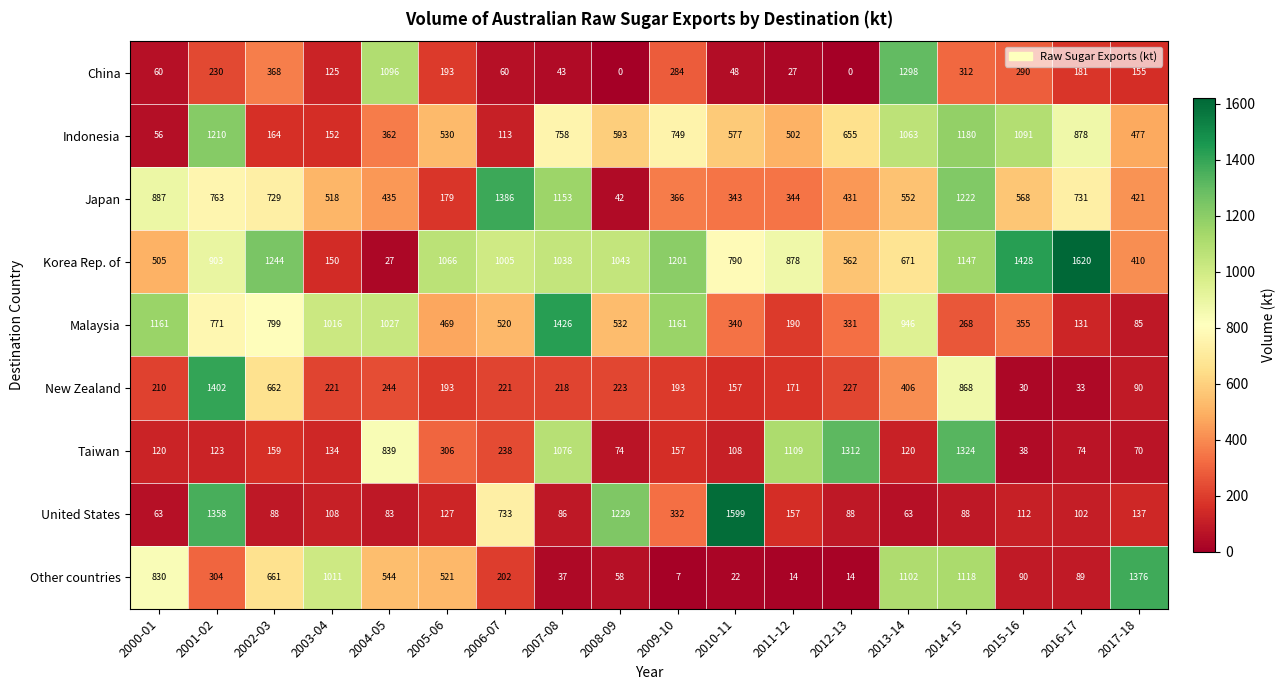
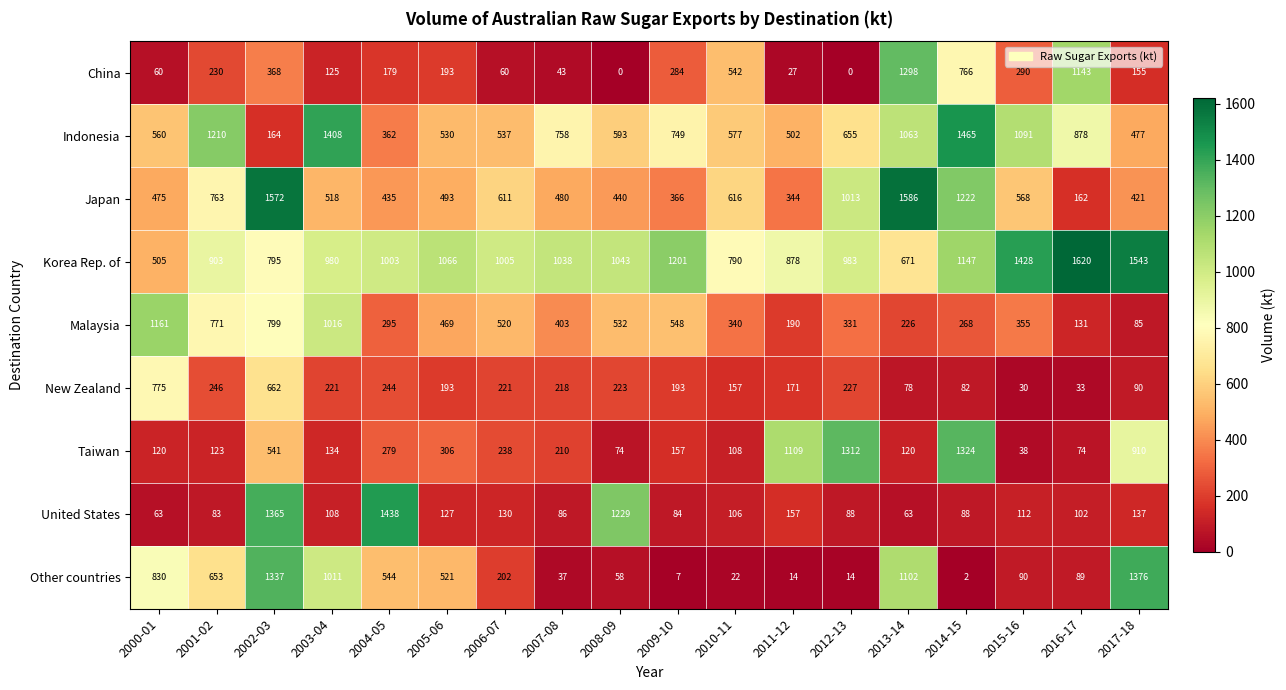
  {
    "China": {
      "2000-01": 60,
      "2001-02": 230,
      "2002-03": 368,
      "2003-04": 125,
-     "2004-05": 1096,
+     "2004-05": 179,
      "2005-06": 193,
      "2006-07": 60,
      "2007-08": 43,
      "2008-09": 0,
      "2009-10": 284,
-     "2010-11": 48,
+     "2010-11": 542,
      "2011-12": 27,
      "2012-13": 0,
      "2013-14": 1298,
-     "2014-15": 312,
+     "2014-15": 766,
      "2015-16": 290,
-     "2016-17": 181,
+     "2016-17": 1143,
      "2017-18": 155
    },
    "Indonesia": {
-     "2000-01": 56,
+     "2000-01": 560,
      "2001-02": 1210,
      "2002-03": 164,
-     "2003-04": 152,
+     "2003-04": 1408,
      "2004-05": 362,
      "2005-06": 530,
-     "2006-07": 113,
+     "2006-07": 537,
      "2007-08": 758,
      "2008-09": 593,
      "2009-10": 749,
      "2010-11": 577,
      "2011-12": 502,
      "2012-13": 655,
      "2013-14": 1063,
-     "2014-15": 1180,
+     "2014-15": 1465,
      "2015-16": 1091,
      "2016-17": 878,
      "2017-18": 477
    },
    "Japan": {
-     "2000-01": 887,
+     "2000-01": 475,
      "2001-02": 763,
-     "2002-03": 729,
+     "2002-03": 1572,
      "2003-04": 518,
      "2004-05": 435,
-     "2005-06": 179,
-     "2006-07": 1386,
-     "2007-08": 1153,
-     "2008-09": 42,
+     "2005-06": 493,
+     "2006-07": 611,
+     "2007-08": 480,
+     "2008-09": 440,
      "2009-10": 366,
-     "2010-11": 343,
+     "2010-11": 616,
      "2011-12": 344,
-     "2012-13": 431,
-     "2013-14": 552,
+     "2012-13": 1013,
+     "2013-14": 1586,
      "2014-15": 1222,
      "2015-16": 568,
-     "2016-17": 731,
+     "2016-17": 162,
      "2017-18": 421
    },
    "Korea Rep. of": {
      "2000-01": 505,
      "2001-02": 903,
-     "2002-03": 1244,
-     "2003-04": 150,
-     "2004-05": 27,
+     "2002-03": 795,
+     "2003-04": 980,
+     "2004-05": 1003,
      "2005-06": 1066,
      "2006-07": 1005,
      "2007-08": 1038,
      "2008-09": 1043,
      "2009-10": 1201,
      "2010-11": 790,
      "2011-12": 878,
-     "2012-13": 562,
+     "2012-13": 983,
      "2013-14": 671,
      "2014-15": 1147,
      "2015-16": 1428,
      "2016-17": 1620,
-     "2017-18": 410
+     "2017-18": 1543
    },
    "Malaysia": {
      "2000-01": 1161,
      "2001-02": 771,
      "2002-03": 799,
      "2003-04": 1016,
-     "2004-05": 1027,
+     "2004-05": 295,
      "2005-06": 469,
      "2006-07": 520,
-     "2007-08": 1426,
+     "2007-08": 403,
      "2008-09": 532,
-     "2009-10": 1161,
+     "2009-10": 548,
      "2010-11": 340,
      "2011-12": 190,
      "2012-13": 331,
-     "2013-14": 946,
+     "2013-14": 226,
      "2014-15": 268,
      "2015-16": 355,
      "2016-17": 131,
      "2017-18": 85
    },
    "New Zealand": {
-     "2000-01": 210,
-     "2001-02": 1402,
+     "2000-01": 775,
+     "2001-02": 246,
      "2002-03": 662,
      "2003-04": 221,
      "2004-05": 244,
      "2005-06": 193,
      "2006-07": 221,
      "2007-08": 218,
      "2008-09": 223,
      "2009-10": 193,
      "2010-11": 157,
      "2011-12": 171,
      "2012-13": 227,
-     "2013-14": 406,
-     "2014-15": 868,
+     "2013-14": 78,
+     "2014-15": 82,
      "2015-16": 30,
      "2016-17": 33,
      "2017-18": 90
    },
    "Taiwan": {
      "2000-01": 120,
      "2001-02": 123,
-     "2002-03": 159,
+     "2002-03": 541,
      "2003-04": 134,
-     "2004-05": 839,
+     "2004-05": 279,
      "2005-06": 306,
      "2006-07": 238,
-     "2007-08": 1076,
+     "2007-08": 210,
      "2008-09": 74,
      "2009-10": 157,
      "2010-11": 108,
      "2011-12": 1109,
      "2012-13": 1312,
      "2013-14": 120,
      "2014-15": 1324,
      "2015-16": 38,
      "2016-17": 74,
-     "2017-18": 70
+     "2017-18": 910
    },
    "United States": {
      "2000-01": 63,
-     "2001-02": 1358,
-     "2002-03": 88,
+     "2001-02": 83,
+     "2002-03": 1365,
      "2003-04": 108,
-     "2004-05": 83,
+     "2004-05": 1438,
      "2005-06": 127,
-     "2006-07": 733,
+     "2006-07": 130,
      "2007-08": 86,
      "2008-09": 1229,
-     "2009-10": 332,
-     "2010-11": 1599,
+     "2009-10": 84,
+     "2010-11": 106,
      "2011-12": 157,
      "2012-13": 88,
      "2013-14": 63,
      "2014-15": 88,
      "2015-16": 112,
      "2016-17": 102,
      "2017-18": 137
    },
    "Other countries": {
      "2000-01": 830,
-     "2001-02": 304,
-     "2002-03": 661,
+     "2001-02": 653,
+     "2002-03": 1337,
      "2003-04": 1011,
      "2004-05": 544,
      "2005-06": 521,
      "2006-07": 202,
      "2007-08": 37,
      "2008-09": 58,
      "2009-10": 7,
      "2010-11": 22,
      "2011-12": 14,
      "2012-13": 14,
      "2013-14": 1102,
-     "2014-15": 1118,
+     "2014-15": 2,
      "2015-16": 90,
      "2016-17": 89,
      "2017-18": 1376
    }
  }
